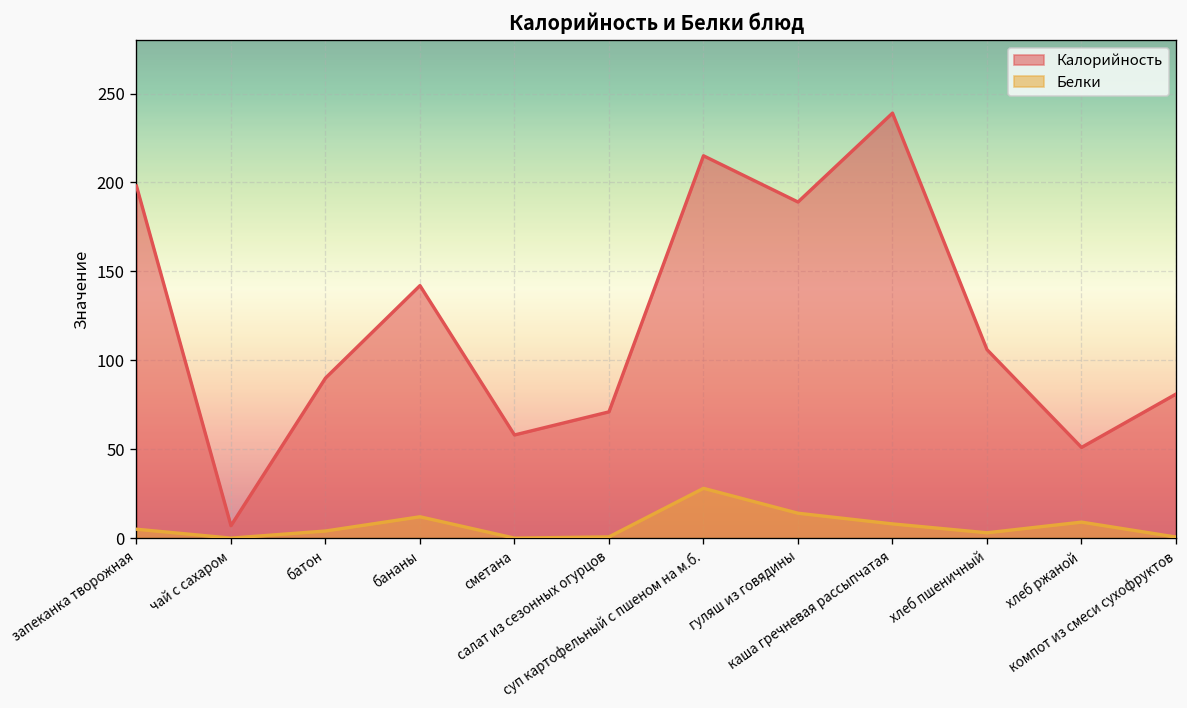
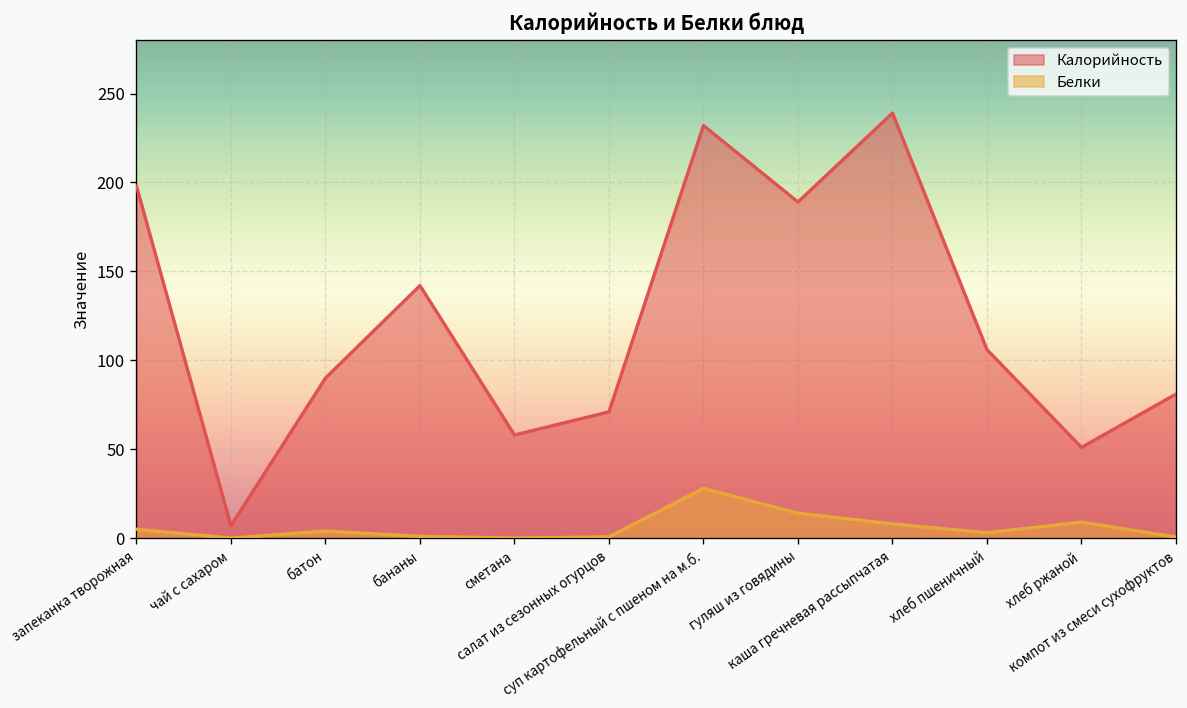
  {
    "Калорийность": {
      "запеканка творожная": 198,
      "чай с сахаром": 7,
      "батон": 90,
      "бананы": 142,
      "сметана": 58,
      "салат из сезонных огурцов": 71,
-     "суп картофельный с пшеном на м.б.": 215,
+     "суп картофельный с пшеном на м.б.": 232,
      "гуляш из говядины": 189,
      "каша гречневая рассыпчатая": 239,
      "хлеб пшеничный": 106,
      "хлеб ржаной": 51,
      "компот из смеси сухофруктов": 81
    },
    "Белки": {
      "запеканка творожная": 5,
      "чай с сахаром": 0,
      "батон": 4,
-     "бананы": 12,
+     "бананы": 1,
      "сметана": 0,
      "салат из сезонных огурцов": 1,
      "суп картофельный с пшеном на м.б.": 28,
      "гуляш из говядины": 14,
      "каша гречневая рассыпчатая": 8,
      "хлеб пшеничный": 3,
      "хлеб ржаной": 9,
      "компот из смеси сухофруктов": 1
    }
  }
